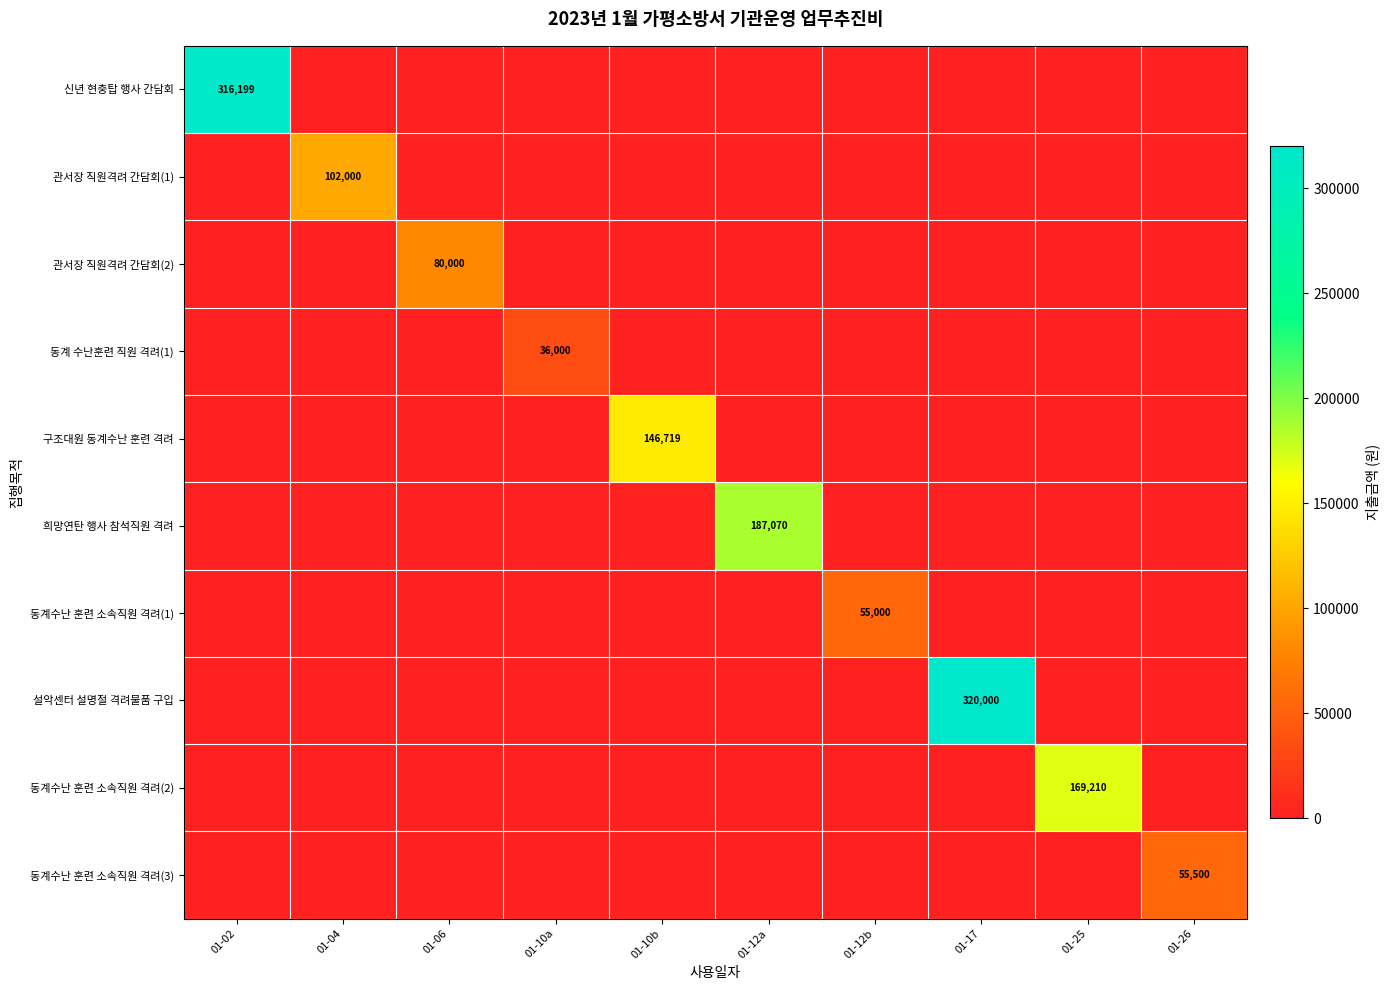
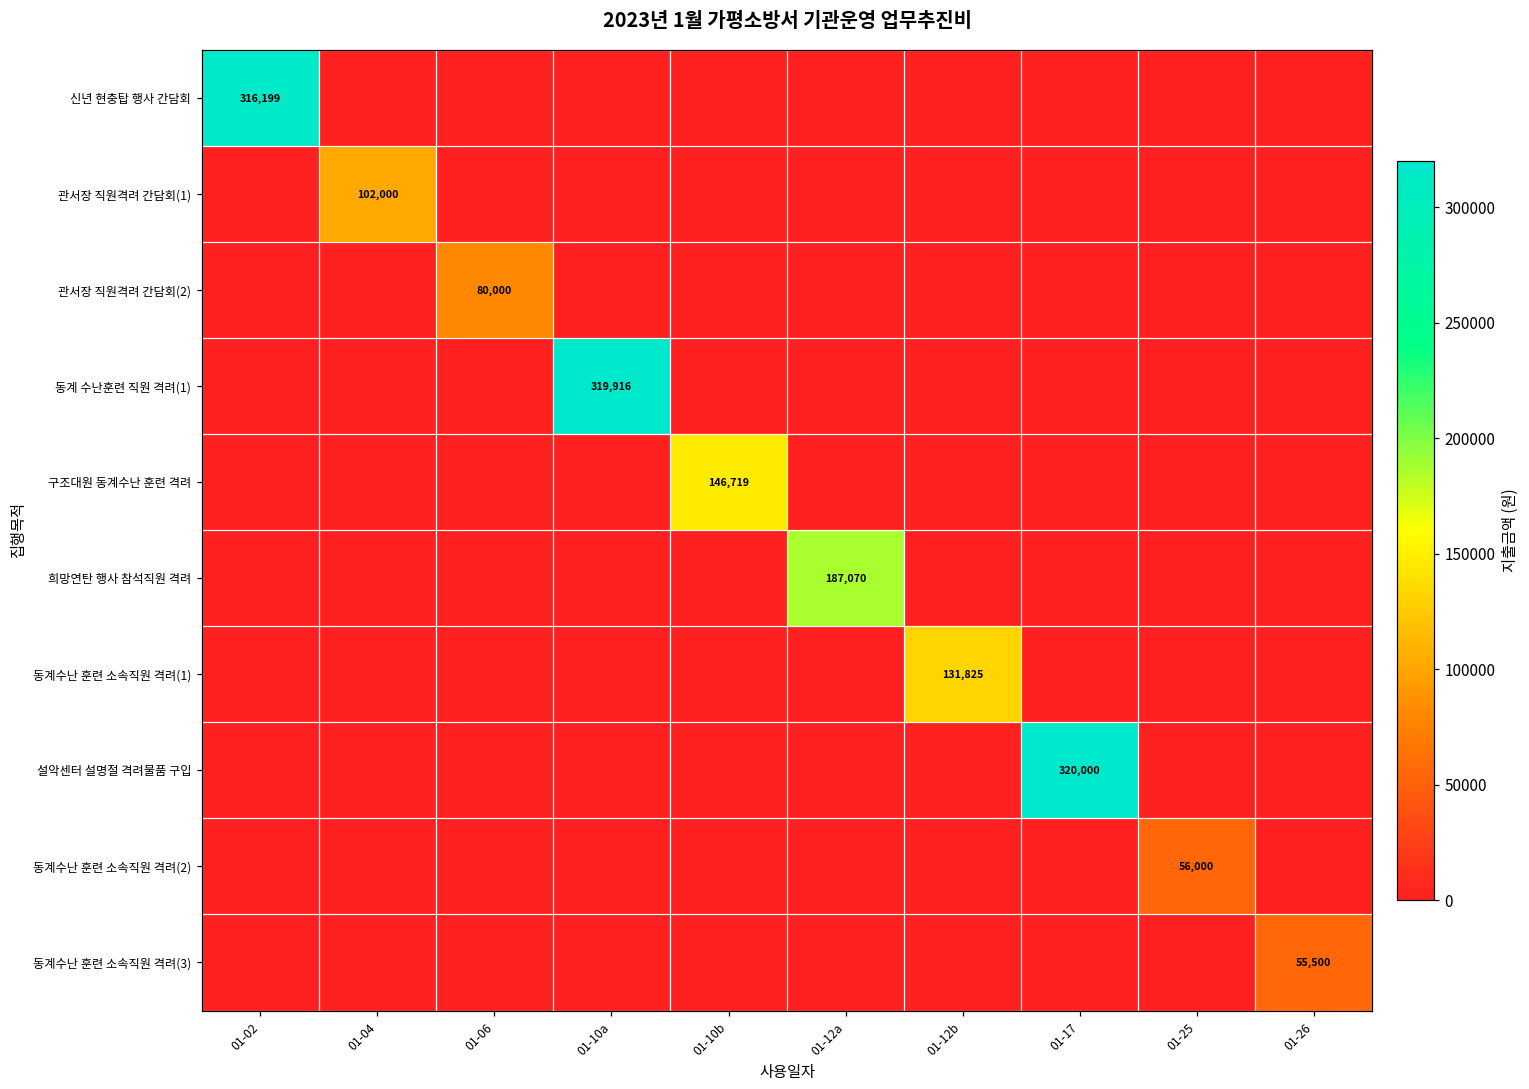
  {
    "신년 현충탑 행사 간담회": {
      "01-02": "316,199"
    },
    "관서장 직원격려 간담회(1)": {
      "01-04": "102,000"
    },
    "관서장 직원격려 간담회(2)": {
      "01-06": "80,000"
    },
    "동계 수난훈련 직원 격려(1)": {
-     "01-10a": "36,000"
+     "01-10a": "319,916"
    },
    "구조대원 동계수난 훈련 격려": {
      "01-10b": "146,719"
    },
    "희망연탄 행사 참석직원 격려": {
      "01-12a": "187,070"
    },
    "동계수난 훈련 소속직원 격려(1)": {
-     "01-12b": "55,000"
+     "01-12b": "131,825"
    },
    "설악센터 설명절 격려물품 구입": {
      "01-17": "320,000"
    },
    "동계수난 훈련 소속직원 격려(2)": {
-     "01-25": "169,210"
+     "01-25": "56,000"
    },
    "동계수난 훈련 소속직원 격려(3)": {
      "01-26": "55,500"
    }
  }
